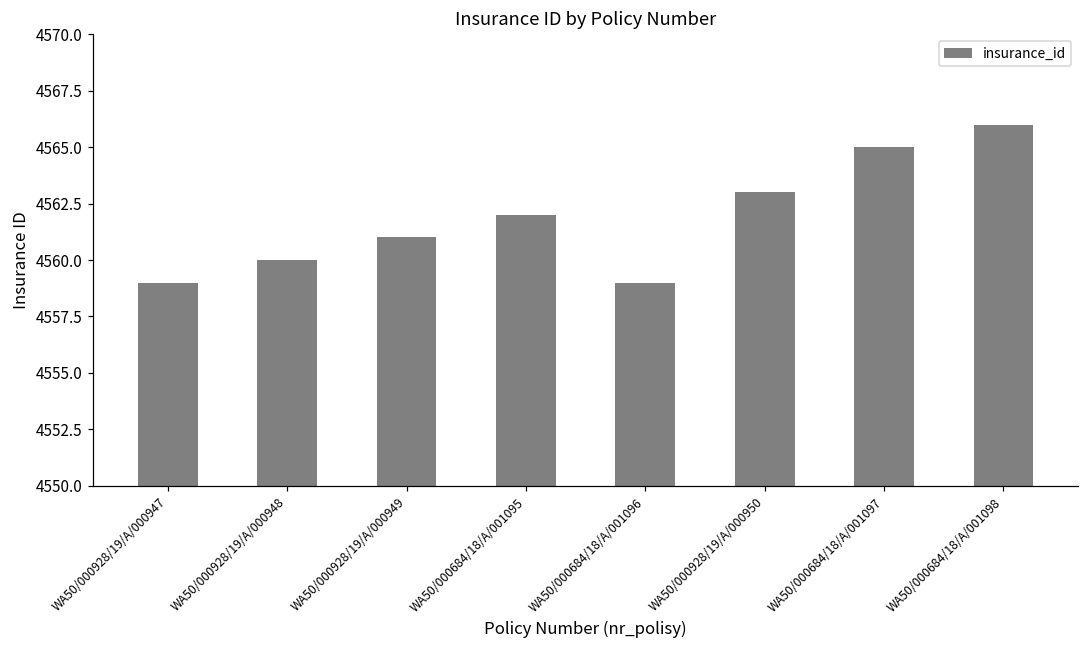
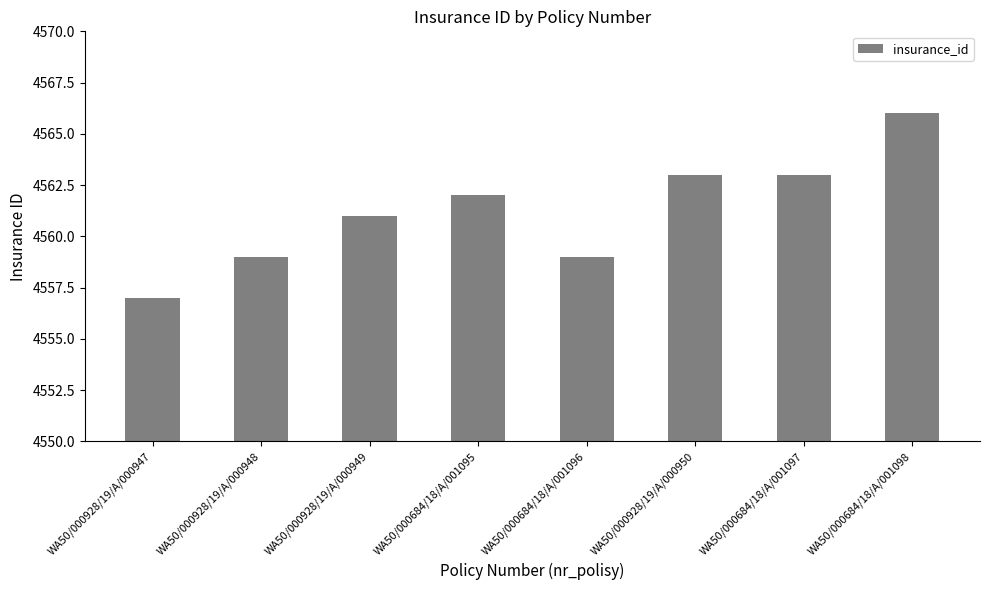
  {
-   "WA50/000928/19/A/000947": 4559,
-   "WA50/000928/19/A/000948": 4560,
+   "WA50/000928/19/A/000947": 4557,
+   "WA50/000928/19/A/000948": 4559,
    "WA50/000928/19/A/000949": 4561,
    "WA50/000684/18/A/001095": 4562,
    "WA50/000684/18/A/001096": 4559,
    "WA50/000928/19/A/000950": 4563,
-   "WA50/000684/18/A/001097": 4565,
+   "WA50/000684/18/A/001097": 4563,
    "WA50/000684/18/A/001098": 4566
  }
